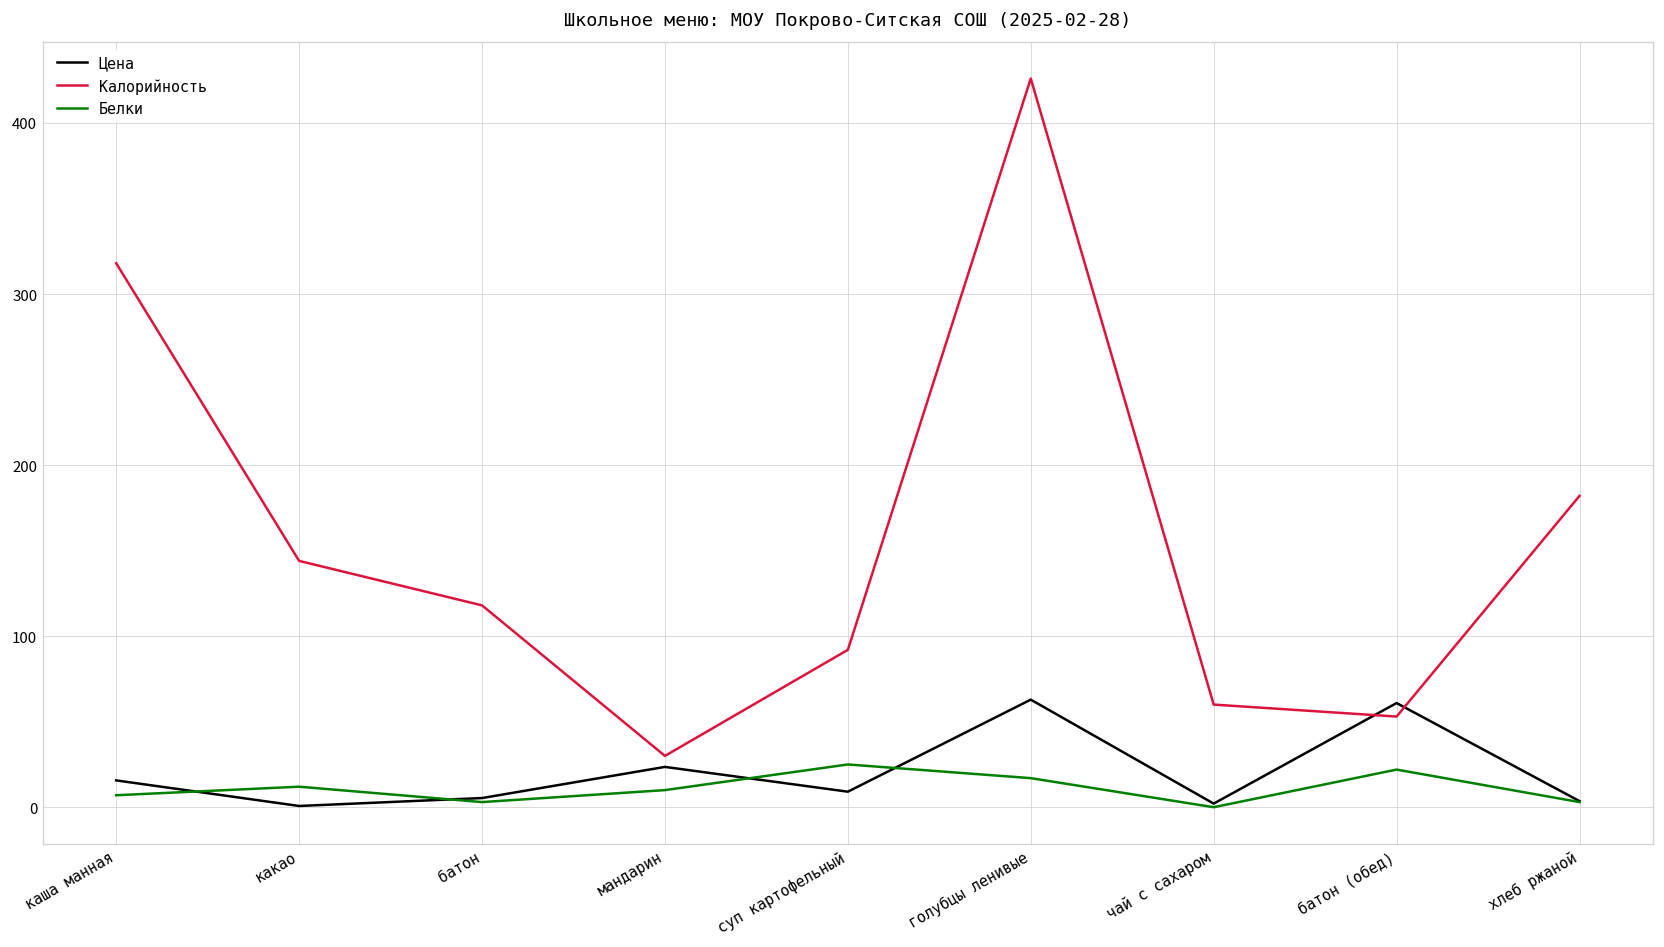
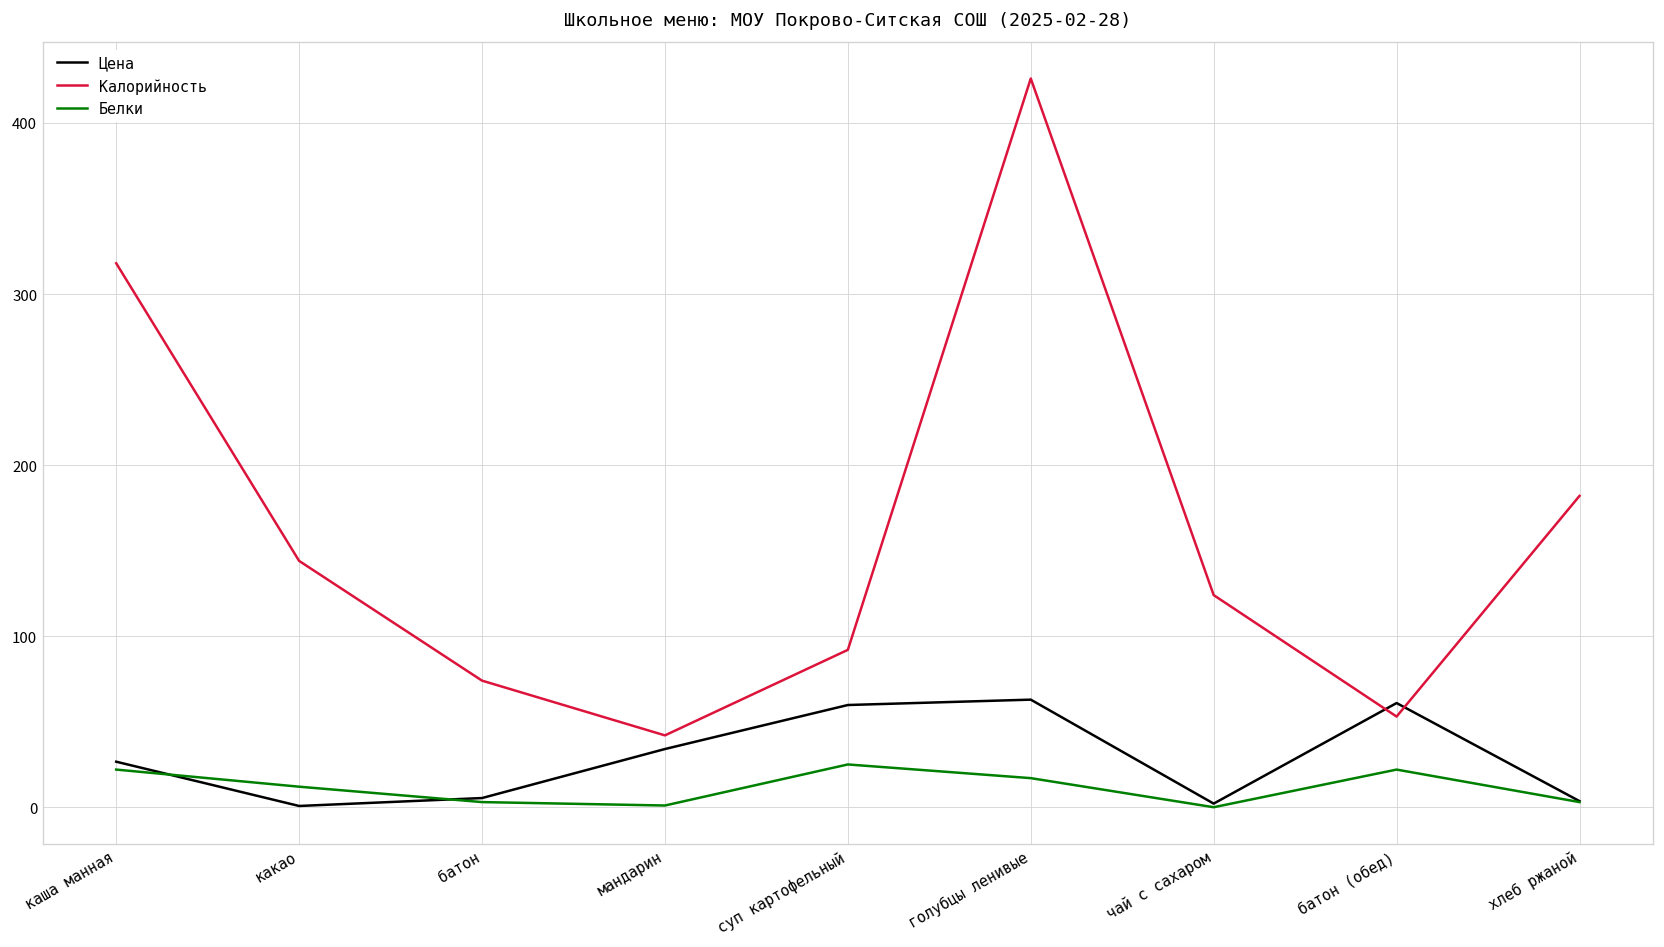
  {
    "Цена": {
-     "каша манная": 16,
+     "каша манная": 27,
      "какао": 1,
      "батон": 5,
-     "мандарин": 24,
-     "суп картофельный": 9,
+     "мандарин": 34,
+     "суп картофельный": 60,
      "голубцы ленивые": 63,
      "чай с сахаром": 2,
      "батон (обед)": 61
    },
    "Калорийность": {
      "каша манная": 318,
      "какао": 144,
-     "батон": 118,
-     "мандарин": 30,
+     "батон": 74,
+     "мандарин": 42,
      "суп картофельный": 92,
      "голубцы ленивые": 426,
-     "чай с сахаром": 60,
+     "чай с сахаром": 124,
      "батон (обед)": 53,
      "хлеб ржаной": 182
    },
    "Белки": {
-     "каша манная": 7,
+     "каша манная": 22,
      "какао": 12,
      "батон": 3,
-     "мандарин": 10,
+     "мандарин": 1,
      "суп картофельный": 25,
      "голубцы ленивые": 17,
      "чай с сахаром": 0,
      "батон (обед)": 22
    }
  }
